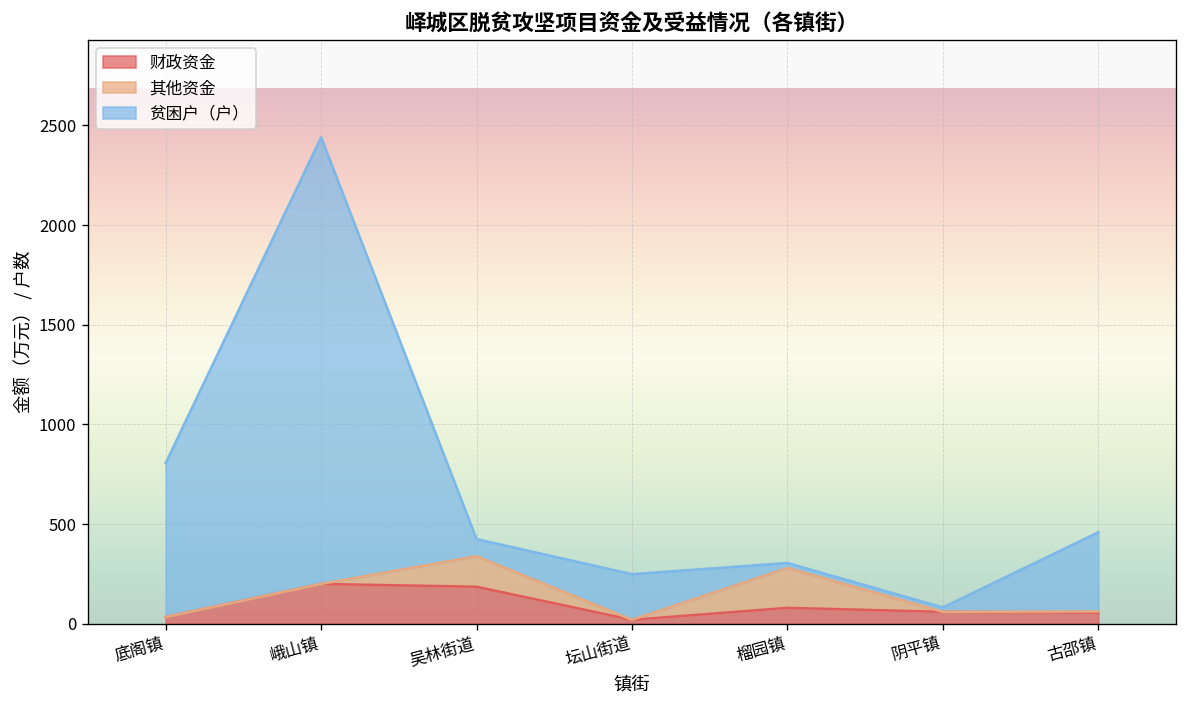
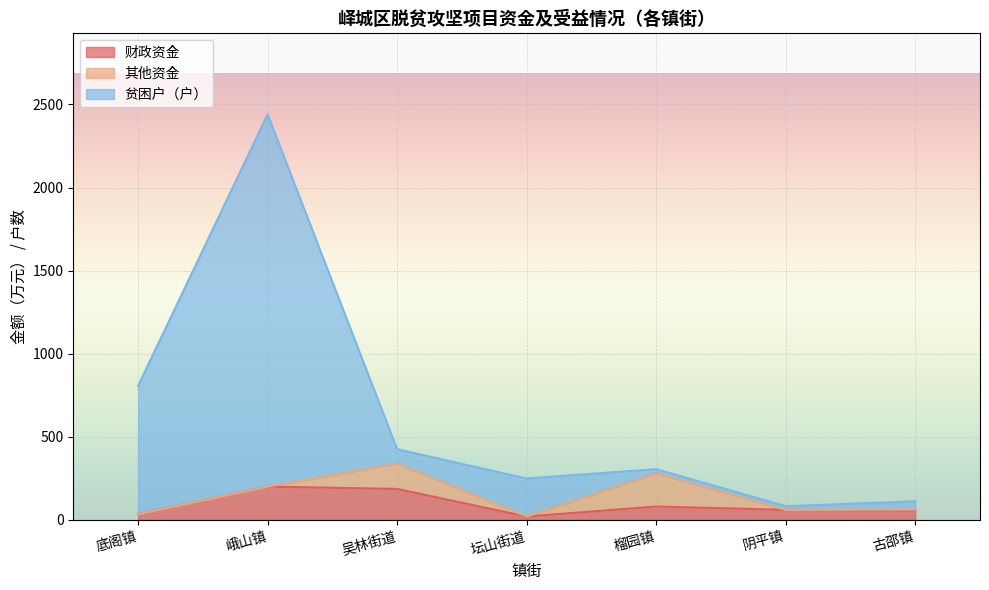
  {
    "财政资金": {
      "吴林街道": 190,
      "榴园镇": 80
    },
    "其他资金": {
      "吴林街道": 150,
      "榴园镇": 200
    },
    "贫困户（户）": {
      "底阁镇": 770,
      "峨山镇": 2240,
      "吴林街道": 90,
      "坛山街道": 230,
      "榴园镇": 30,
      "阴平镇": 20,
-     "古邵镇": 400
+     "古邵镇": 50
    }
  }
